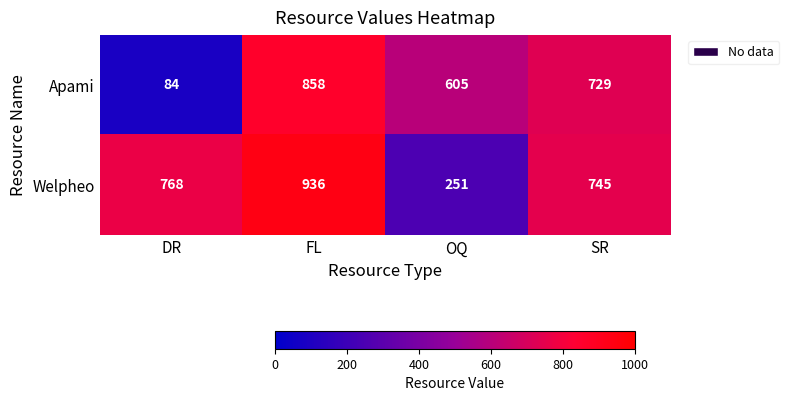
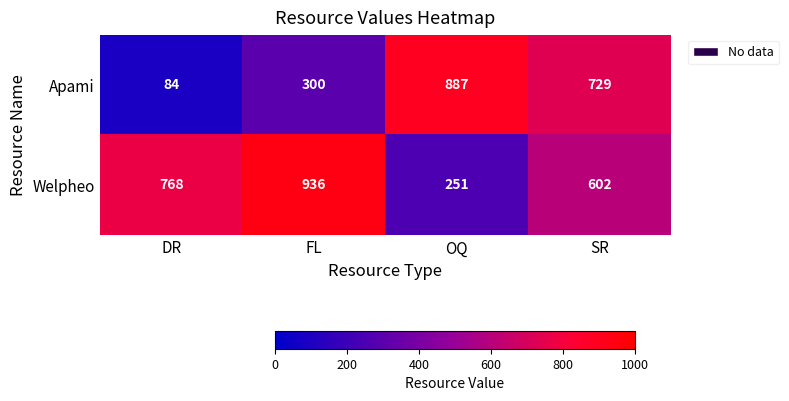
  {
    "Apami": {
      "DR": 84,
-     "FL": 858,
-     "OQ": 605,
+     "FL": 300,
+     "OQ": 887,
      "SR": 729
    },
    "Welpheo": {
      "DR": 768,
      "FL": 936,
      "OQ": 251,
-     "SR": 745
+     "SR": 602
    }
  }
